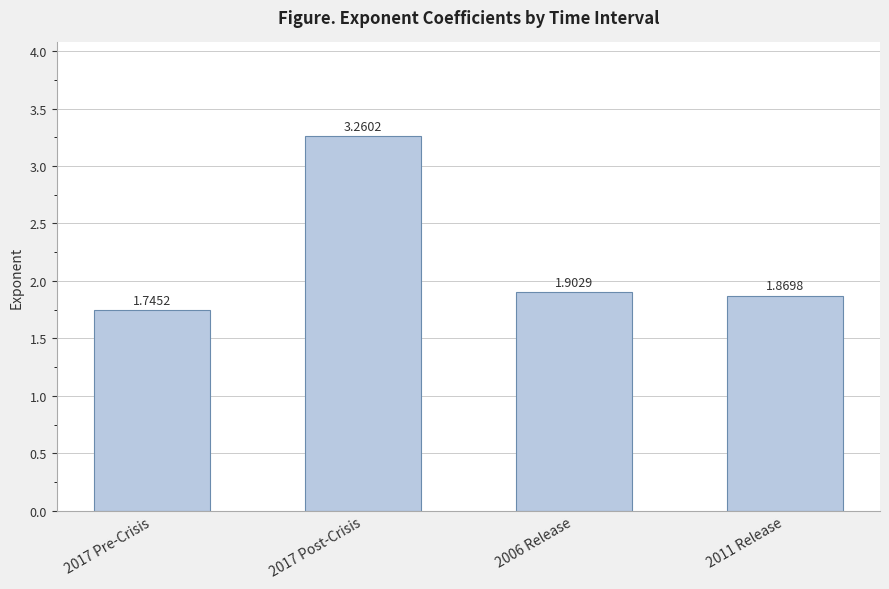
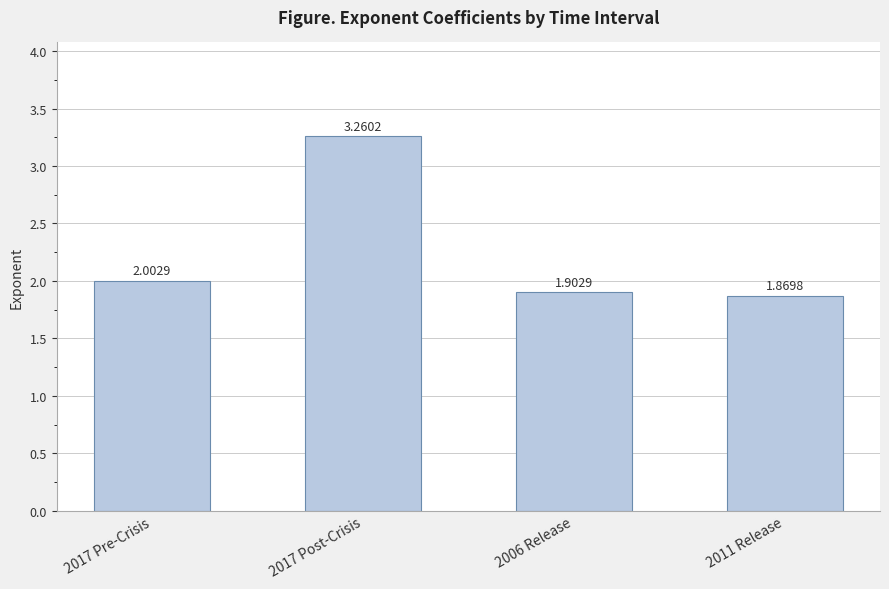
  {
-   "2017 Pre-Crisis": 1.7452,
+   "2017 Pre-Crisis": 2.0029,
    "2017 Post-Crisis": 3.2602,
    "2006 Release": 1.9029,
    "2011 Release": 1.8698
  }
